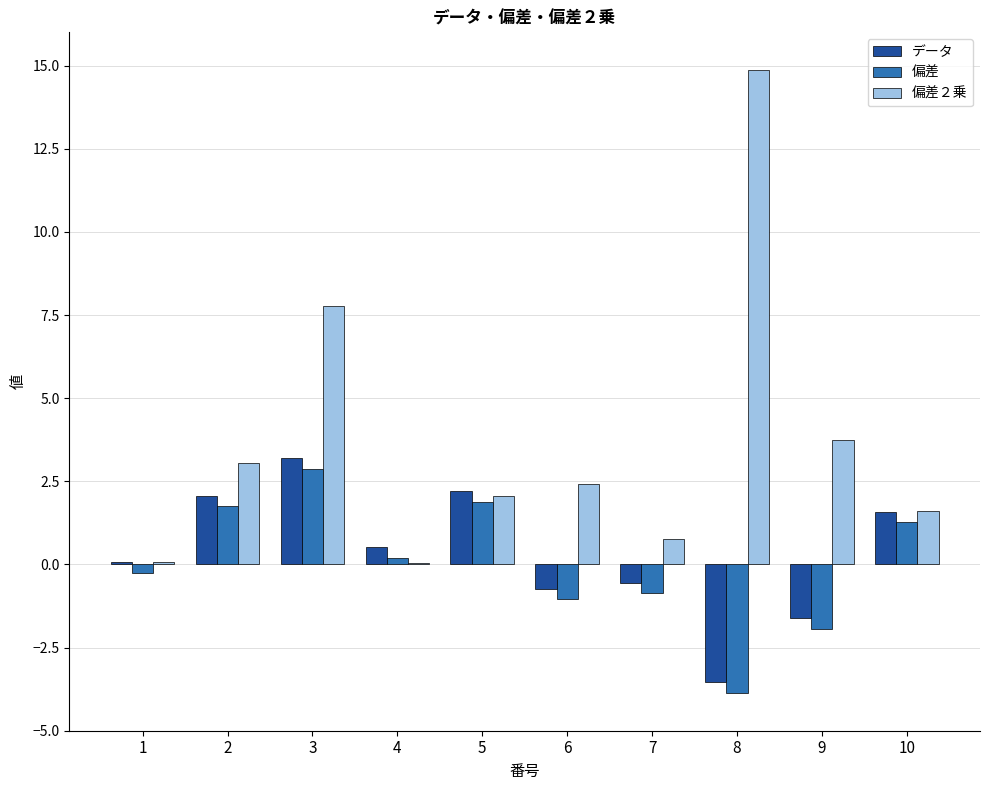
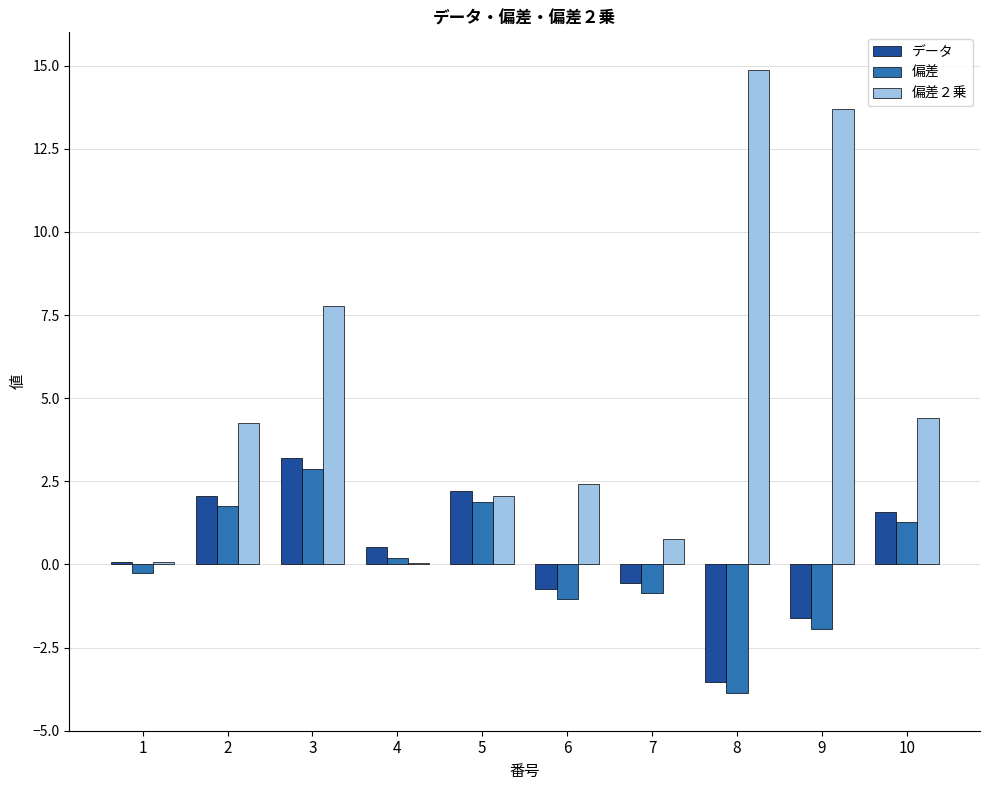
  {
    "偏差２乗": {
-     "2": 3.1,
+     "2": 4.2,
      "3": 7.8,
      "5": 2.1,
      "6": 2.4,
      "7": 0.8,
      "8": 14.9,
-     "9": 3.7,
-     "10": 1.6
+     "9": 13.7,
+     "10": 4.4
    }
  }
